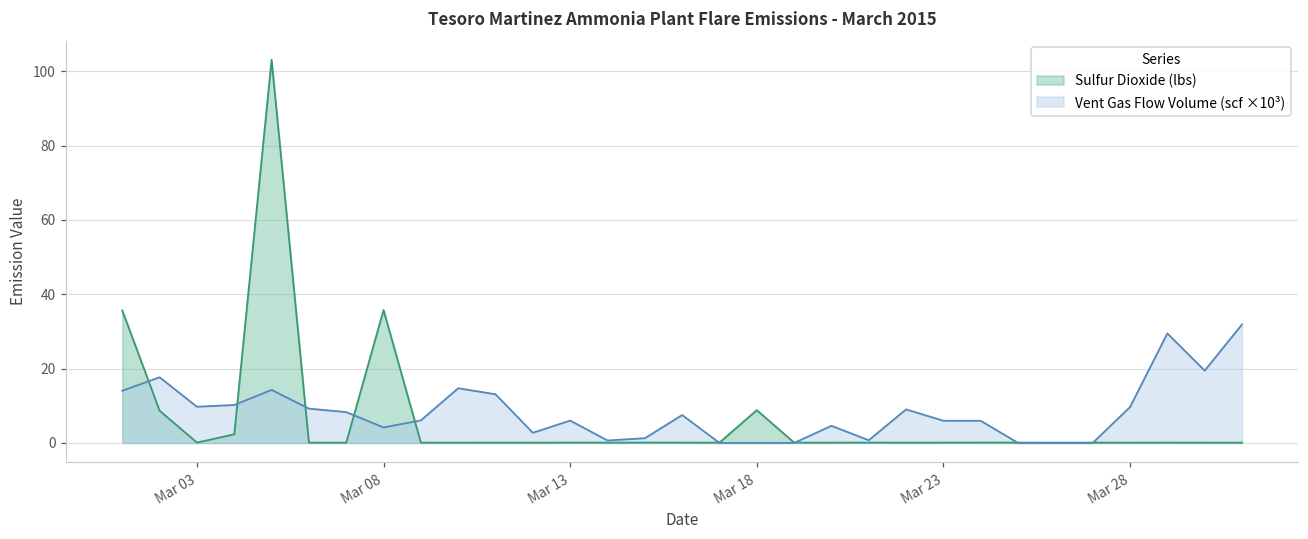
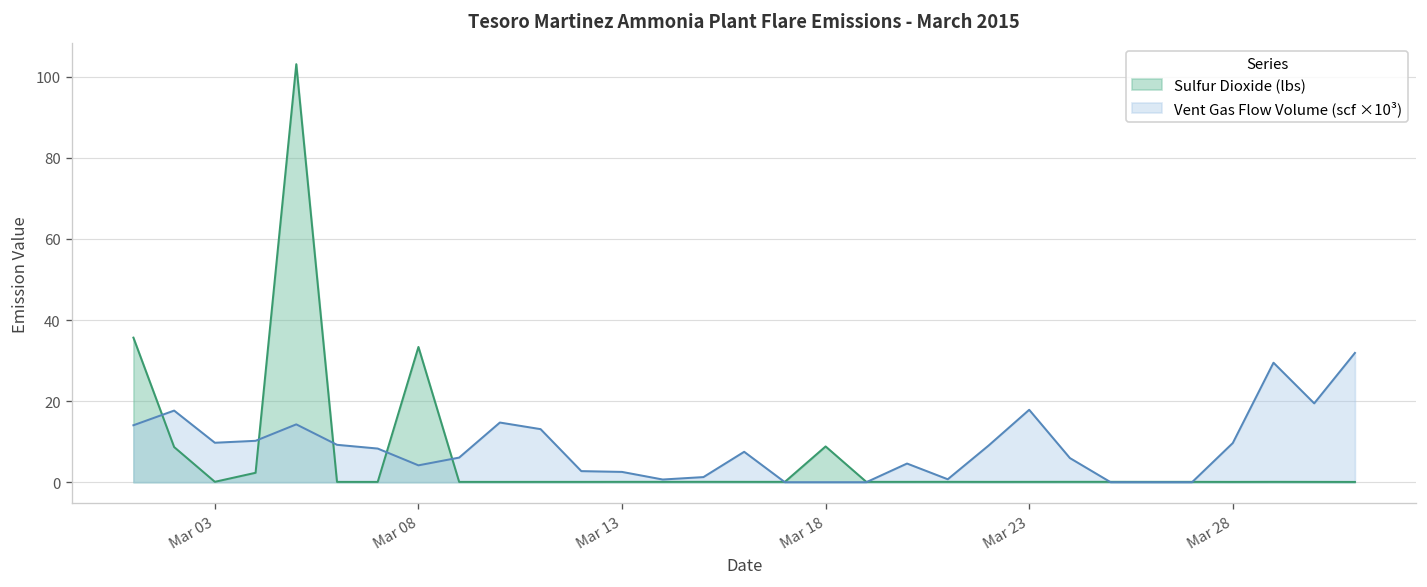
  {
    "Sulfur Dioxide (lbs)": {
      "Mar 03": 0,
-     "Mar 08": 36,
+     "Mar 08": 33,
      "Mar 13": 0,
      "Mar 18": 9,
      "Mar 23": 0,
      "Mar 28": 0
    },
    "Vent Gas Flow Volume (scf ×10³)": {
      "Mar 03": 10,
      "Mar 08": 4,
-     "Mar 13": 6,
+     "Mar 13": 3,
      "Mar 18": 0,
-     "Mar 23": 6,
+     "Mar 23": 18,
      "Mar 28": 10
    }
  }
